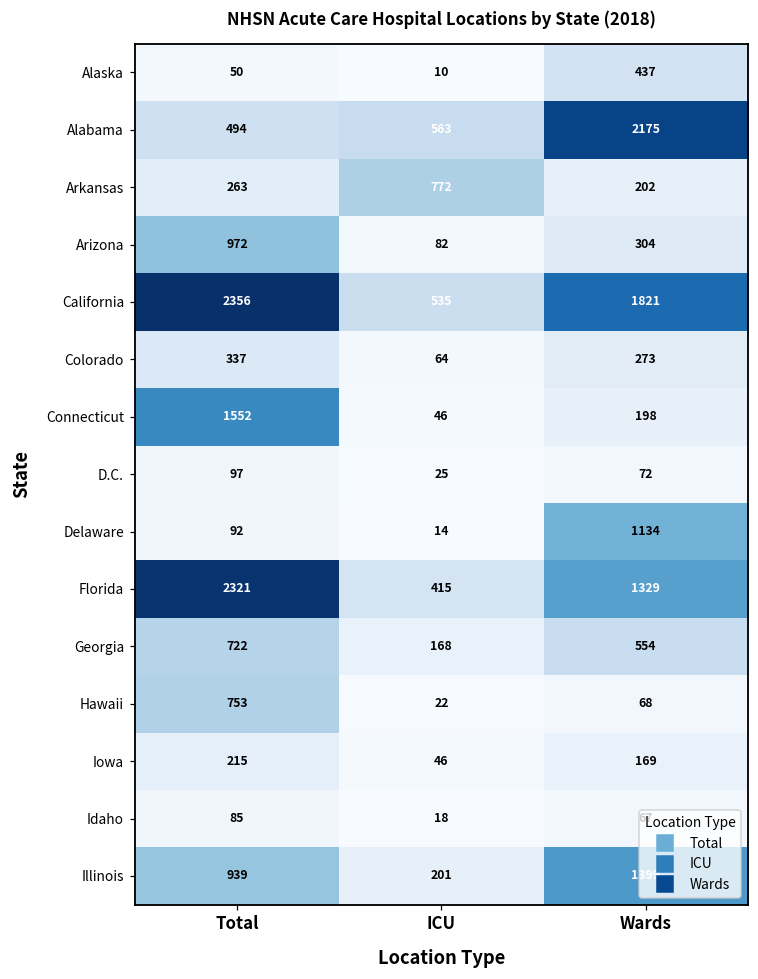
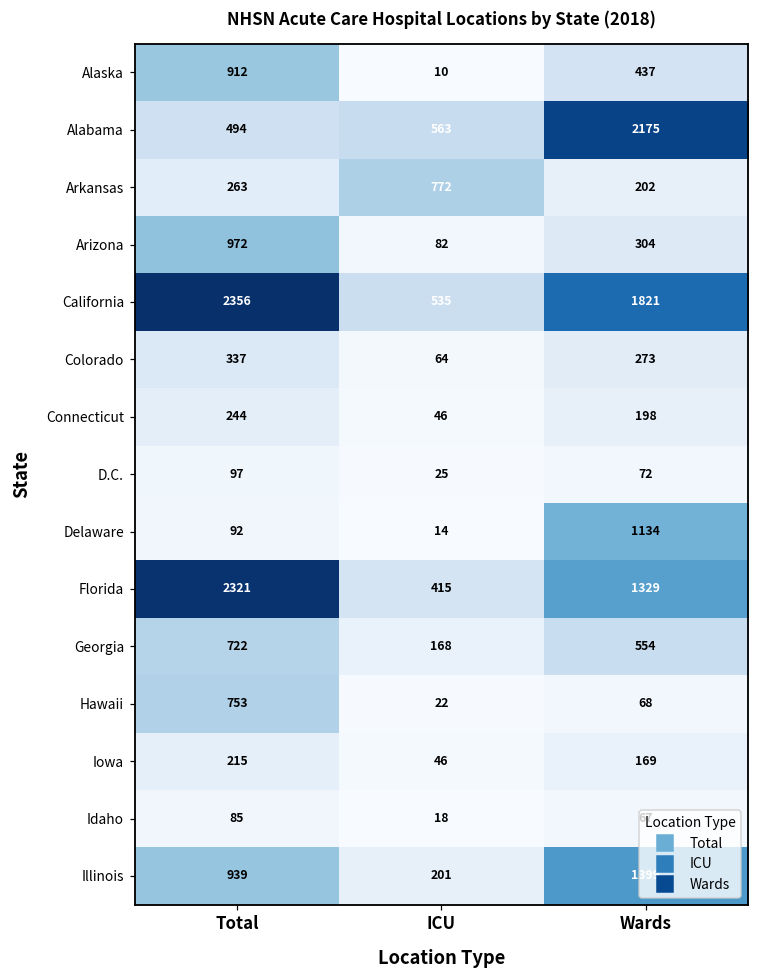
  {
    "Alaska": {
-     "Total": 50,
+     "Total": 912,
      "ICU": 10,
      "Wards": 437
    },
    "Alabama": {
      "Total": 494,
      "ICU": 563,
      "Wards": 2175
    },
    "Arkansas": {
      "Total": 263,
      "ICU": 772,
      "Wards": 202
    },
    "Arizona": {
      "Total": 972,
      "ICU": 82,
      "Wards": 304
    },
    "California": {
      "Total": 2356,
      "ICU": 535,
      "Wards": 1821
    },
    "Colorado": {
      "Total": 337,
      "ICU": 64,
      "Wards": 273
    },
    "Connecticut": {
-     "Total": 1552,
+     "Total": 244,
      "ICU": 46,
      "Wards": 198
    },
    "D.C.": {
      "Total": 97,
      "ICU": 25,
      "Wards": 72
    },
    "Delaware": {
      "Total": 92,
      "ICU": 14,
      "Wards": 1134
    },
    "Florida": {
      "Total": 2321,
      "ICU": 415,
      "Wards": 1329
    },
    "Georgia": {
      "Total": 722,
      "ICU": 168,
      "Wards": 554
    },
    "Hawaii": {
      "Total": 753,
      "ICU": 22,
      "Wards": 68
    },
    "Iowa": {
      "Total": 215,
      "ICU": 46,
      "Wards": 169
    },
    "Idaho": {
      "Total": 85,
      "ICU": 18
    },
    "Illinois": {
      "Total": 939,
      "ICU": 201
    }
  }
